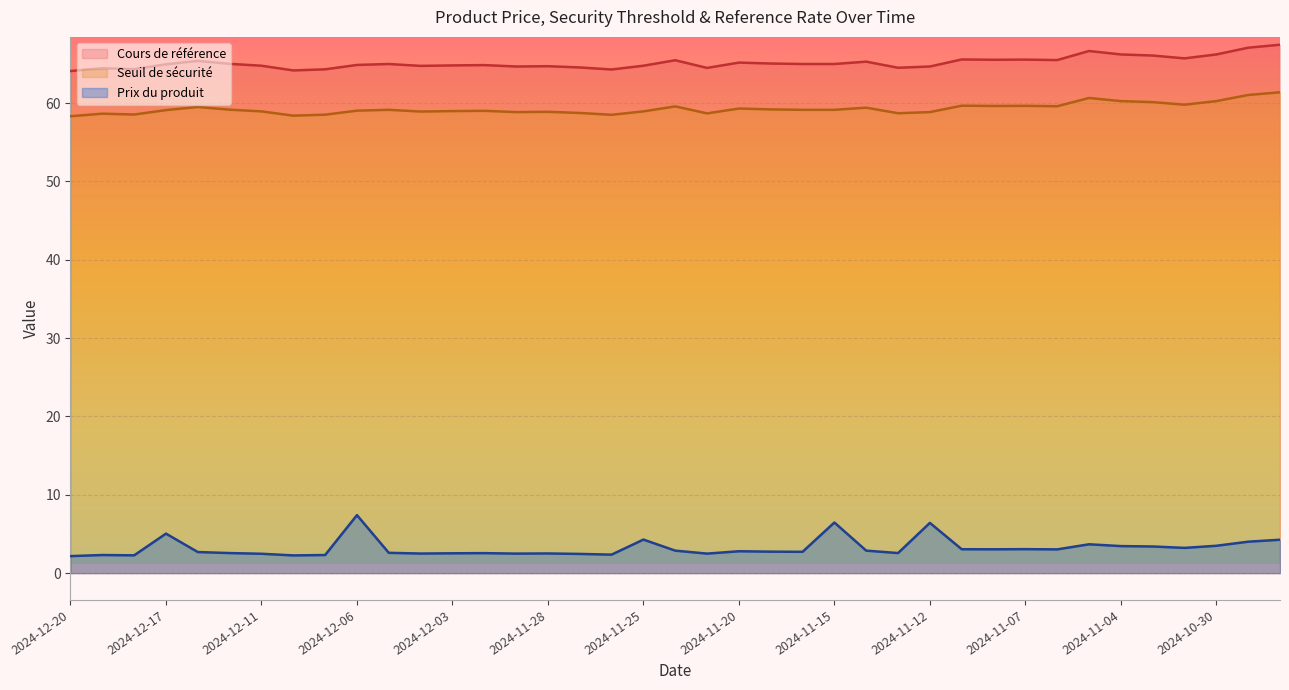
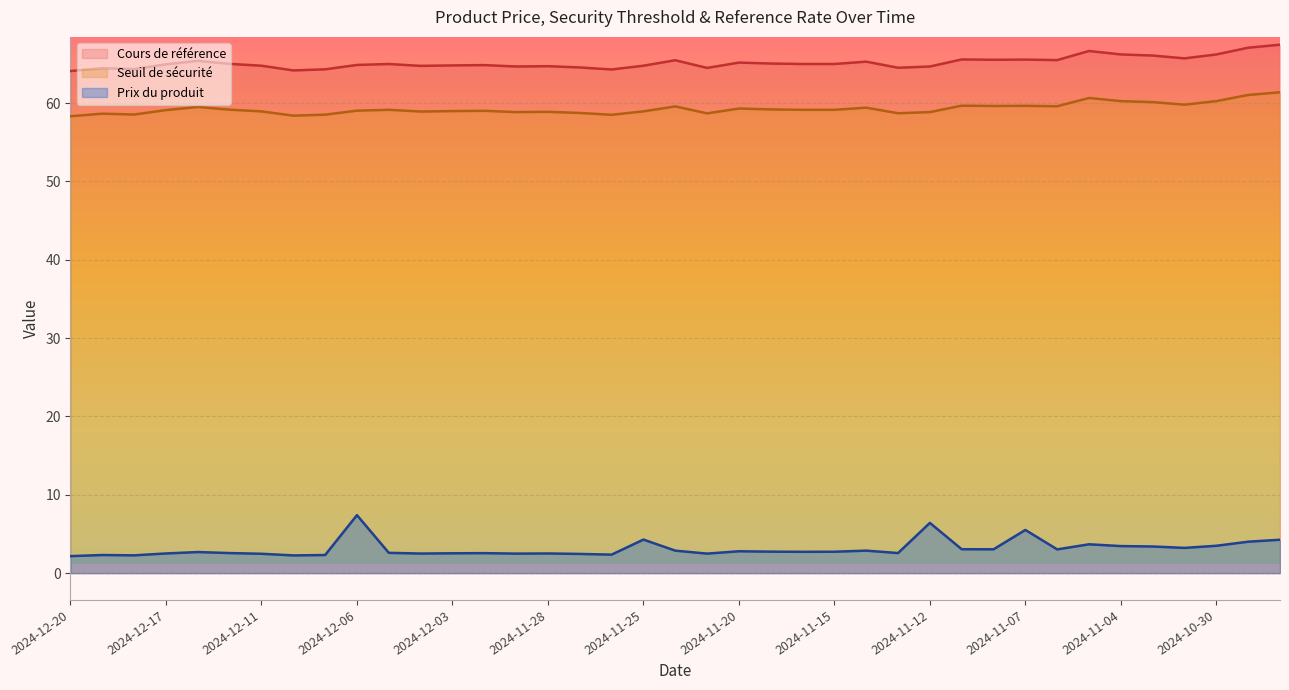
  {
    "Prix du produit": {
      "2024-12-20": 2,
-     "2024-12-17": 5,
+     "2024-12-17": 3,
      "2024-12-11": 2,
      "2024-12-06": 7,
      "2024-12-03": 3,
      "2024-11-28": 3,
      "2024-11-25": 4,
      "2024-11-20": 3,
-     "2024-11-15": 6,
+     "2024-11-15": 3,
      "2024-11-12": 6,
-     "2024-11-07": 3,
+     "2024-11-07": 6,
      "2024-11-04": 3,
      "2024-10-30": 3
    }
  }
